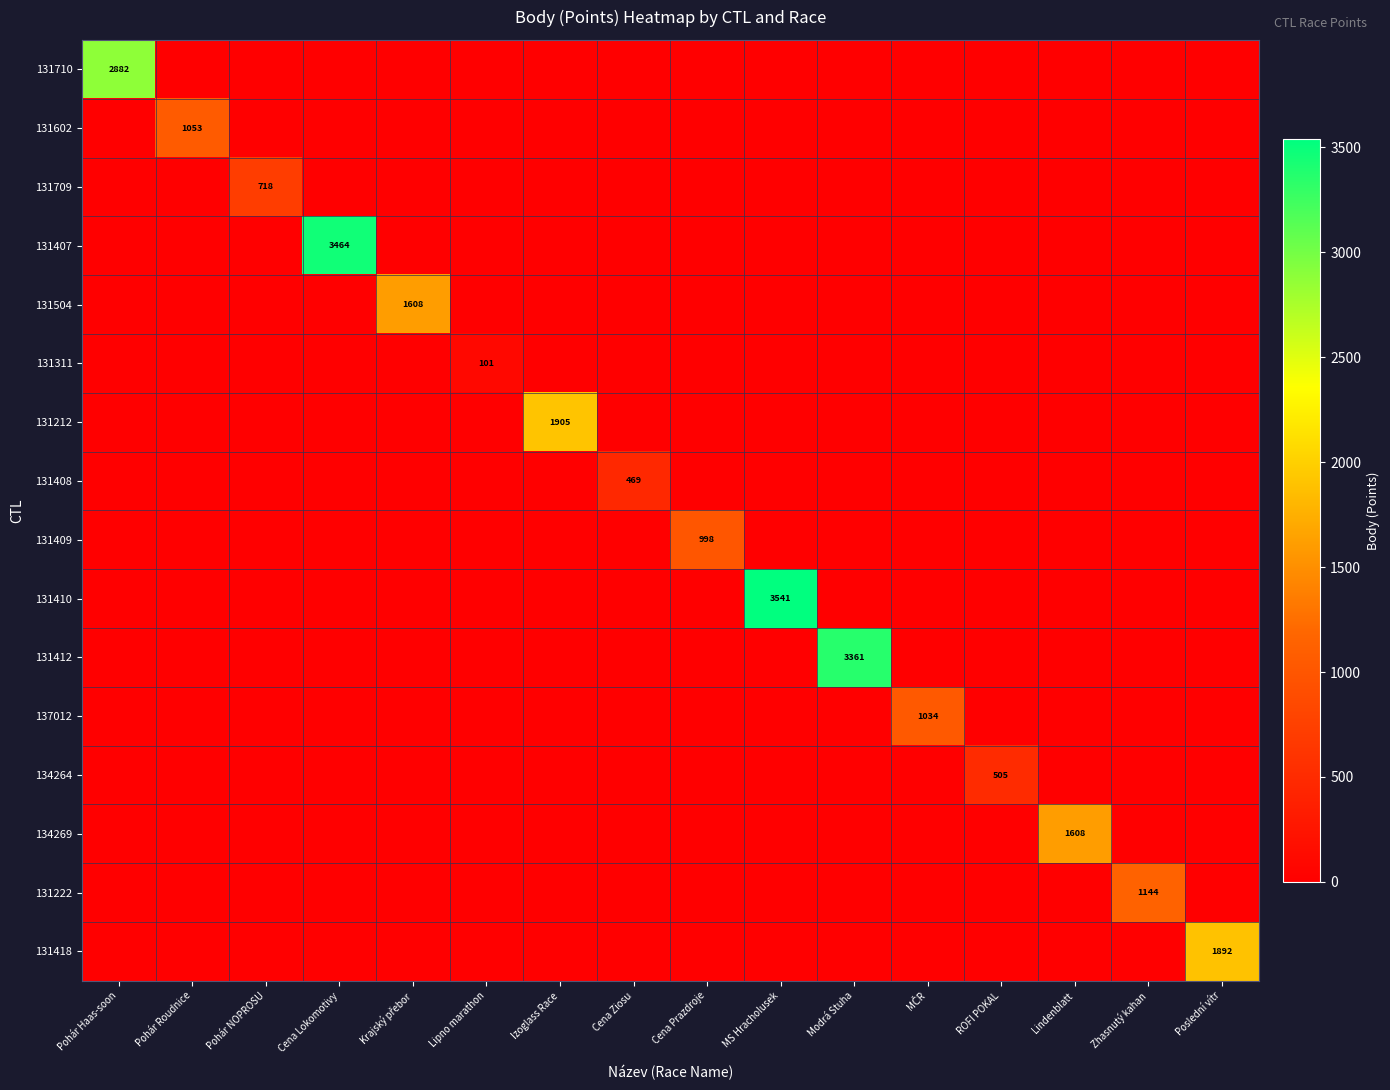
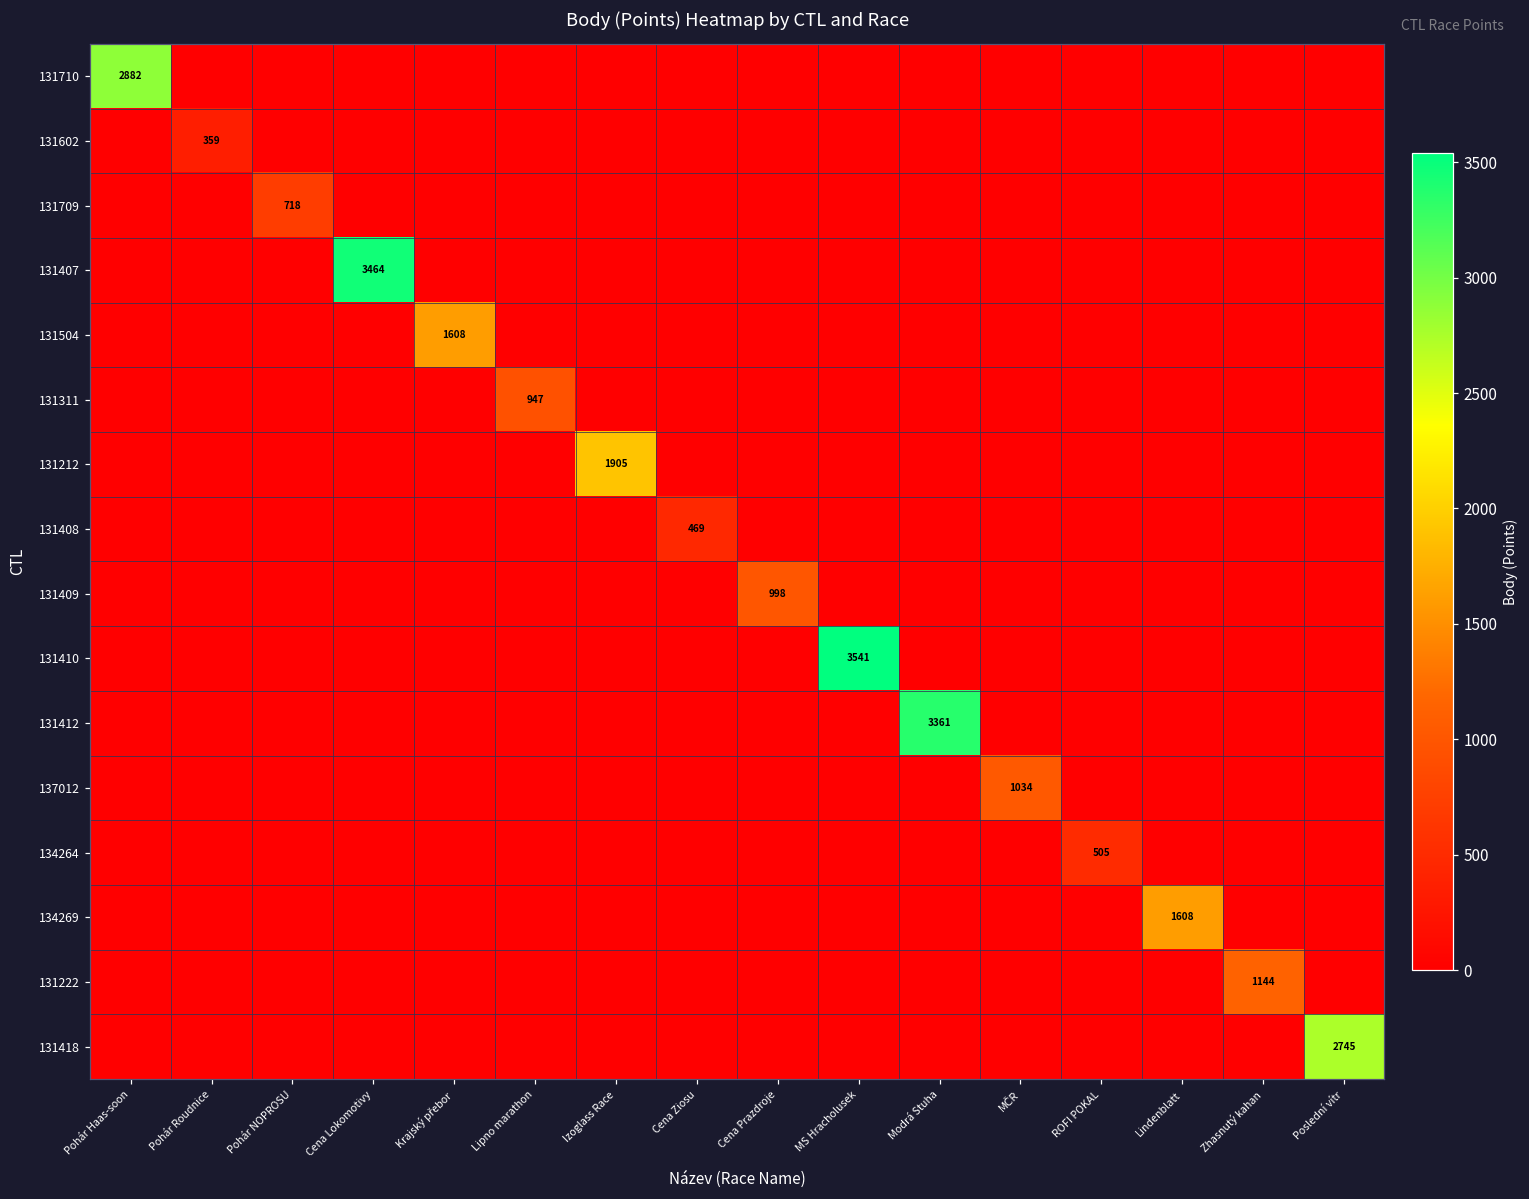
  {
    "131710": {
      "Pohár Haas-soon": 2882
    },
    "131602": {
-     "Pohár Roudnice": 1053
+     "Pohár Roudnice": 359
    },
    "131709": {
      "Pohár NOPROSU": 718
    },
    "131407": {
      "Cena Lokomotivy": 3464
    },
    "131504": {
      "Krajský přebor": 1608
    },
    "131311": {
-     "Lipno marathon": 101
+     "Lipno marathon": 947
    },
    "131212": {
      "Izoglass Race": 1905
    },
    "131408": {
      "Cena Ziosu": 469
    },
    "131409": {
      "Cena Prazdroje": 998
    },
    "131410": {
      "MS Hracholusek": 3541
    },
    "131412": {
      "Modrá Stuha": 3361
    },
    "137012": {
      "MČR": 1034
    },
    "134264": {
      "ROFI POKAL": 505
    },
    "134269": {
      "Lindenblatt": 1608
    },
    "131222": {
      "Zhasnutý kahan": 1144
    },
    "131418": {
-     "Poslední vítr": 1892
+     "Poslední vítr": 2745
    }
  }
